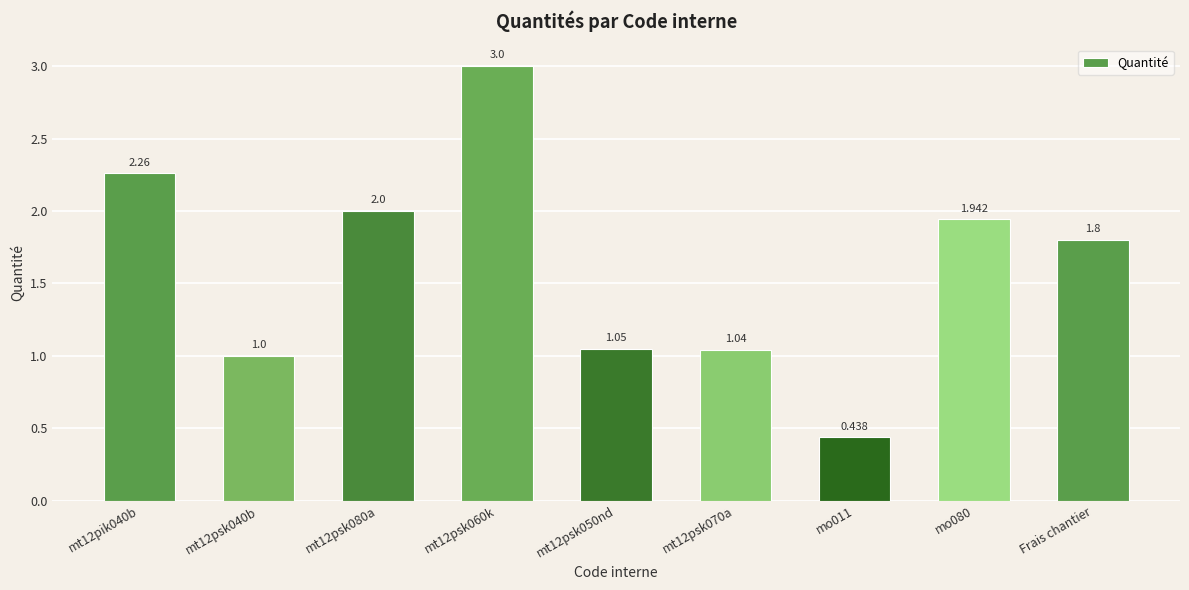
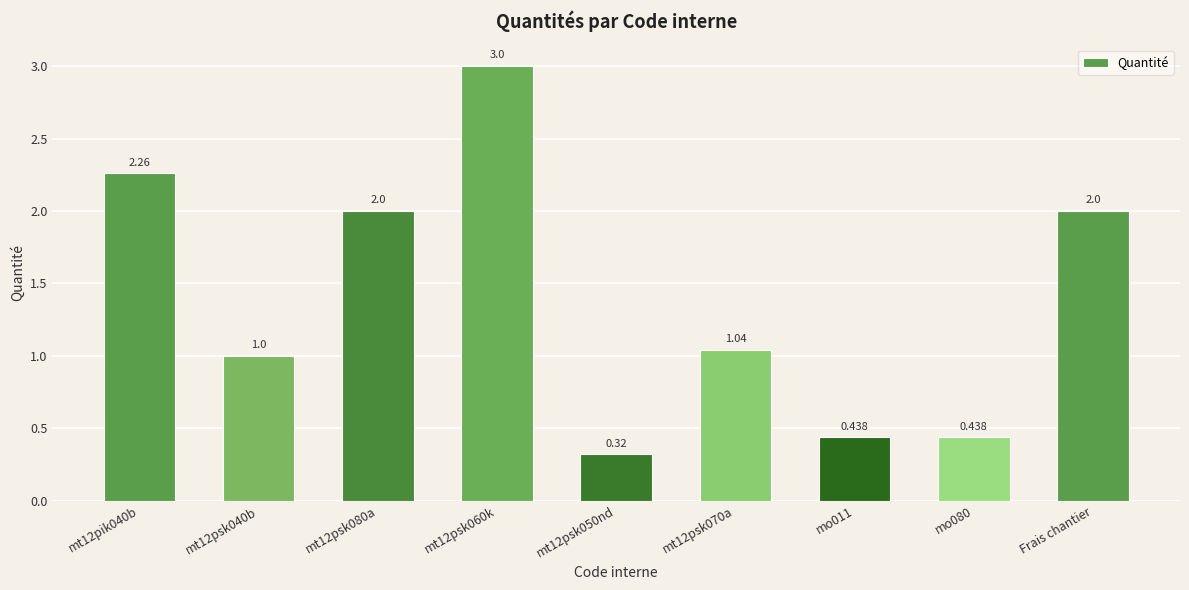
  {
    "mt12pik040b": 2.26,
    "mt12psk040b": 1.0,
    "mt12psk080a": 2.0,
    "mt12psk060k": 3.0,
-   "mt12psk050nd": 1.05,
+   "mt12psk050nd": 0.32,
    "mt12psk070a": 1.04,
    "mo011": 0.438,
-   "mo080": 1.942,
-   "Frais chantier": 1.8
+   "mo080": 0.438,
+   "Frais chantier": 2.0
  }
